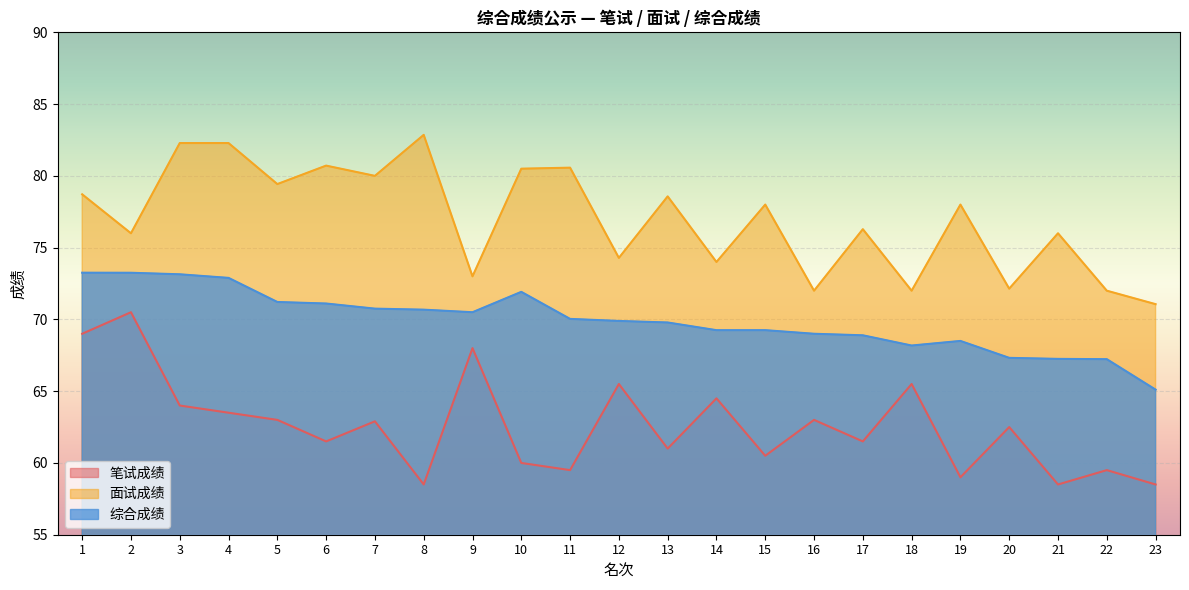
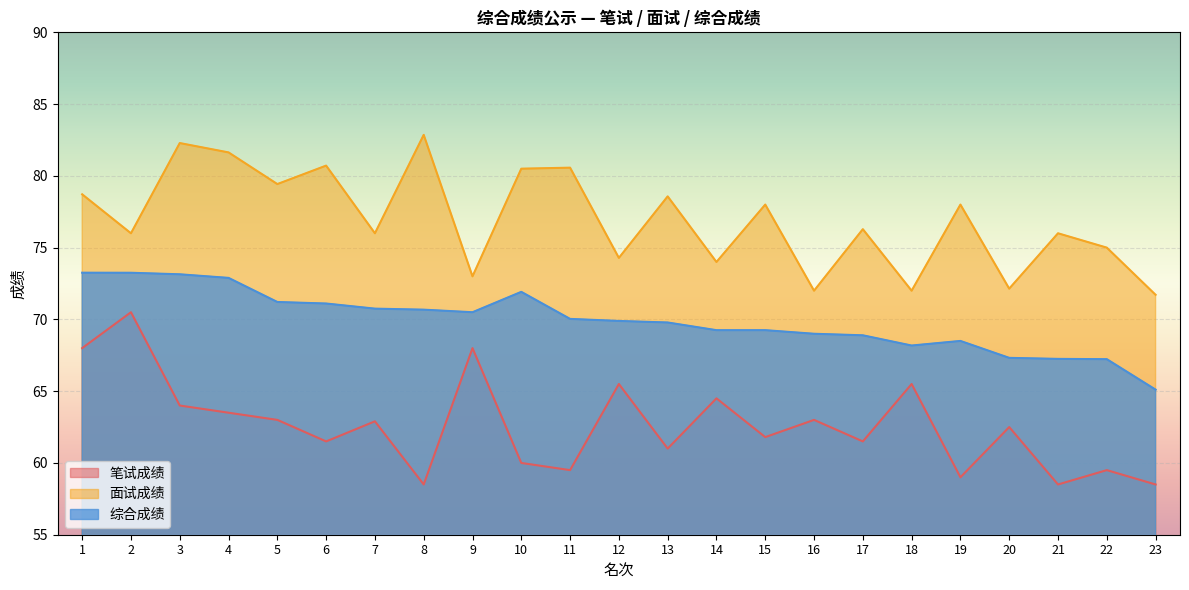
  {
    "笔试成绩": {
-     "1": 69,
+     "1": 68,
      "2": 70.5,
      "3": 64.0,
      "4": 63.5,
      "5": 63.0,
      "6": 61.5,
      "7": 62.9,
      "8": 58.5,
      "9": 68.0,
      "10": 60.0,
      "11": 59.5,
      "12": 65.5,
      "13": 61.0,
      "14": 64.5,
-     "15": 60.5,
+     "15": 61.8,
      "16": 63.0,
      "17": 61.5,
      "18": 65.5,
      "19": 59.0,
      "20": 62.5,
      "21": 58.5,
      "22": 59.5,
      "23": 58.5
    },
    "面试成绩": {
      "1": 78.7,
      "2": 76.0,
      "3": 82.3,
-     "4": 82.3,
+     "4": 81.6,
      "5": 79.4,
      "6": 80.7,
-     "7": 80,
+     "7": 76,
      "8": 82.9,
      "9": 73.0,
      "10": 80.5,
      "11": 80.6,
      "12": 74.3,
      "13": 78.6,
      "14": 74.0,
      "15": 78.0,
      "16": 72.0,
      "17": 76.3,
      "18": 72.0,
      "19": 78.0,
      "20": 72.1,
      "21": 76.0,
-     "22": 72,
-     "23": 71.1
+     "22": 75,
+     "23": 71.7
    },
    "综合成绩": {
      "1": 73.3,
      "2": 73.3,
      "3": 73.1,
      "4": 72.9,
      "5": 71.2,
      "6": 71.1,
      "7": 70.8,
      "8": 70.7,
      "9": 70.5,
      "10": 71.9,
      "11": 70.0,
      "12": 69.9,
      "13": 69.8,
      "14": 69.3,
      "15": 69.3,
      "16": 69.0,
      "17": 68.9,
      "18": 68.2,
      "19": 68.5,
      "20": 67.3,
      "21": 67.3,
      "22": 67.2,
      "23": 65.1
    }
  }
